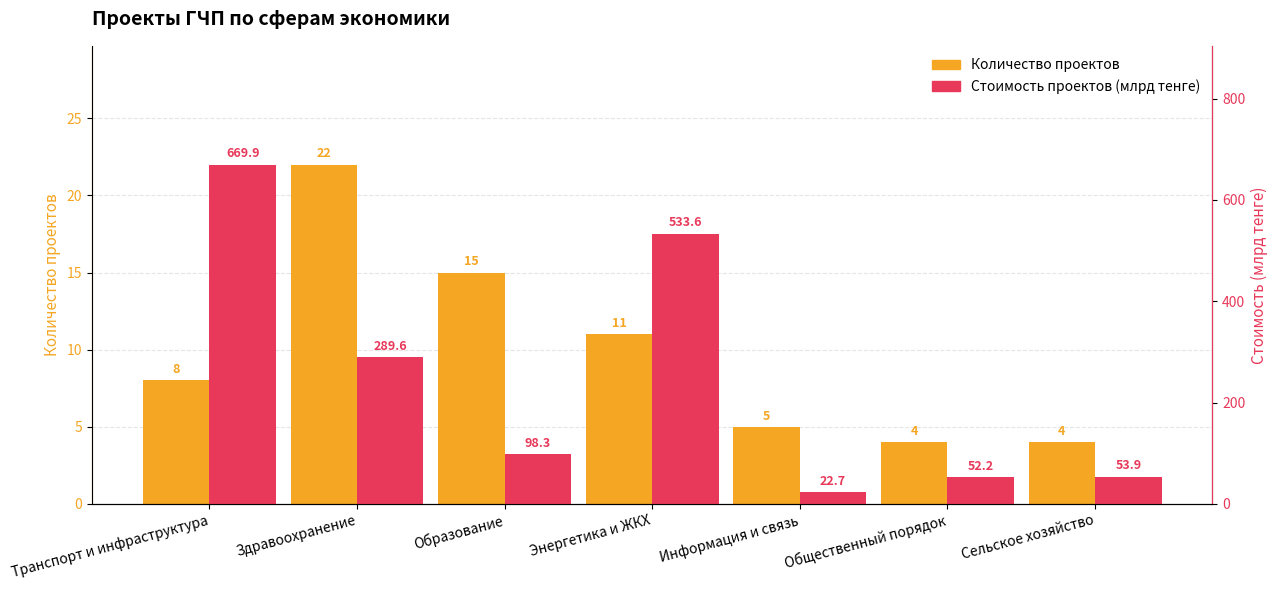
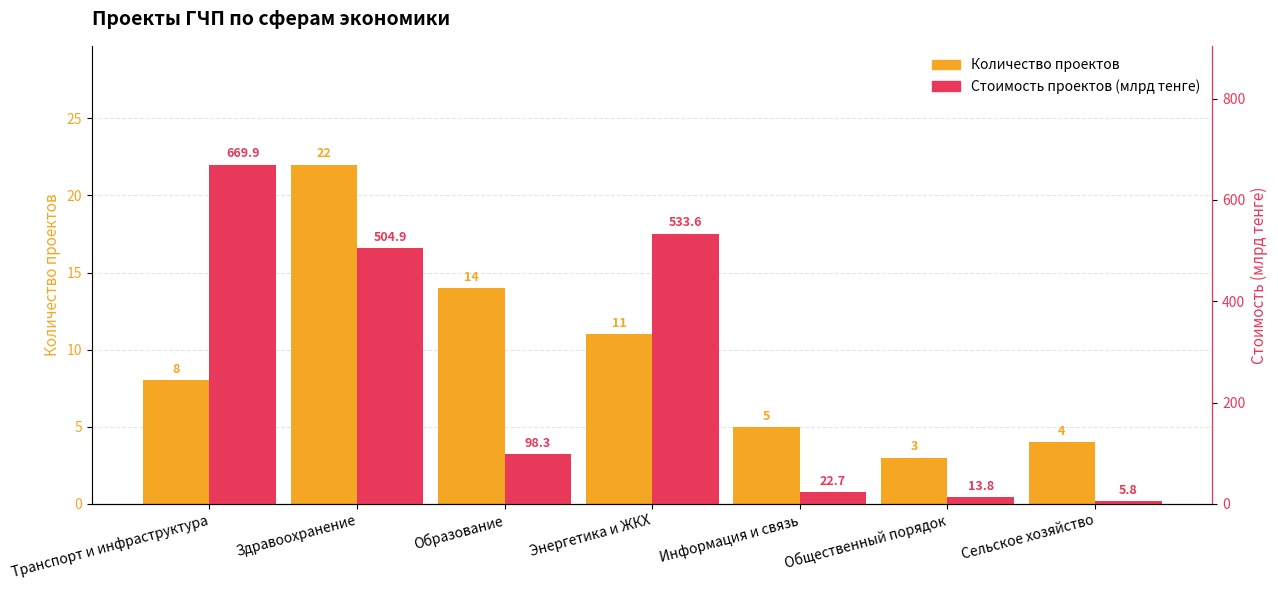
  {
    "Количество проектов": {
      "Транспорт и инфраструктура": 8,
      "Здравоохранение": 22,
-     "Образование": 15,
+     "Образование": 14,
      "Энергетика и ЖКХ": 11,
      "Информация и связь": 5,
-     "Общественный порядок": 4,
+     "Общественный порядок": 3,
      "Сельское хозяйство": 4
    },
    "Стоимость проектов (млрд тенге)": {
      "Транспорт и инфраструктура": 669.9,
-     "Здравоохранение": 289.6,
+     "Здравоохранение": 504.9,
      "Образование": 98.3,
      "Энергетика и ЖКХ": 533.6,
      "Информация и связь": 22.7,
-     "Общественный порядок": 52.2,
-     "Сельское хозяйство": 53.9
+     "Общественный порядок": 13.8,
+     "Сельское хозяйство": 5.8
    }
  }
